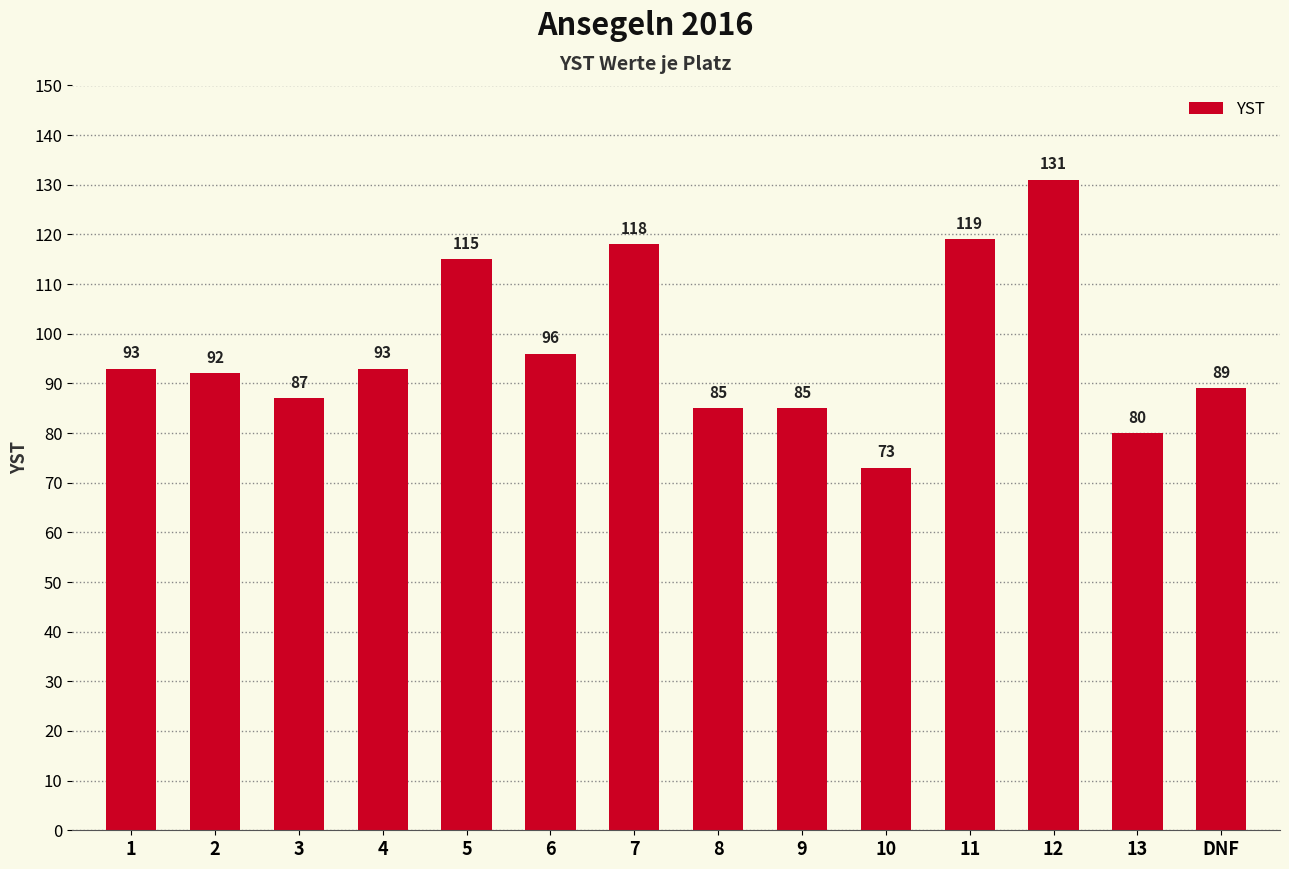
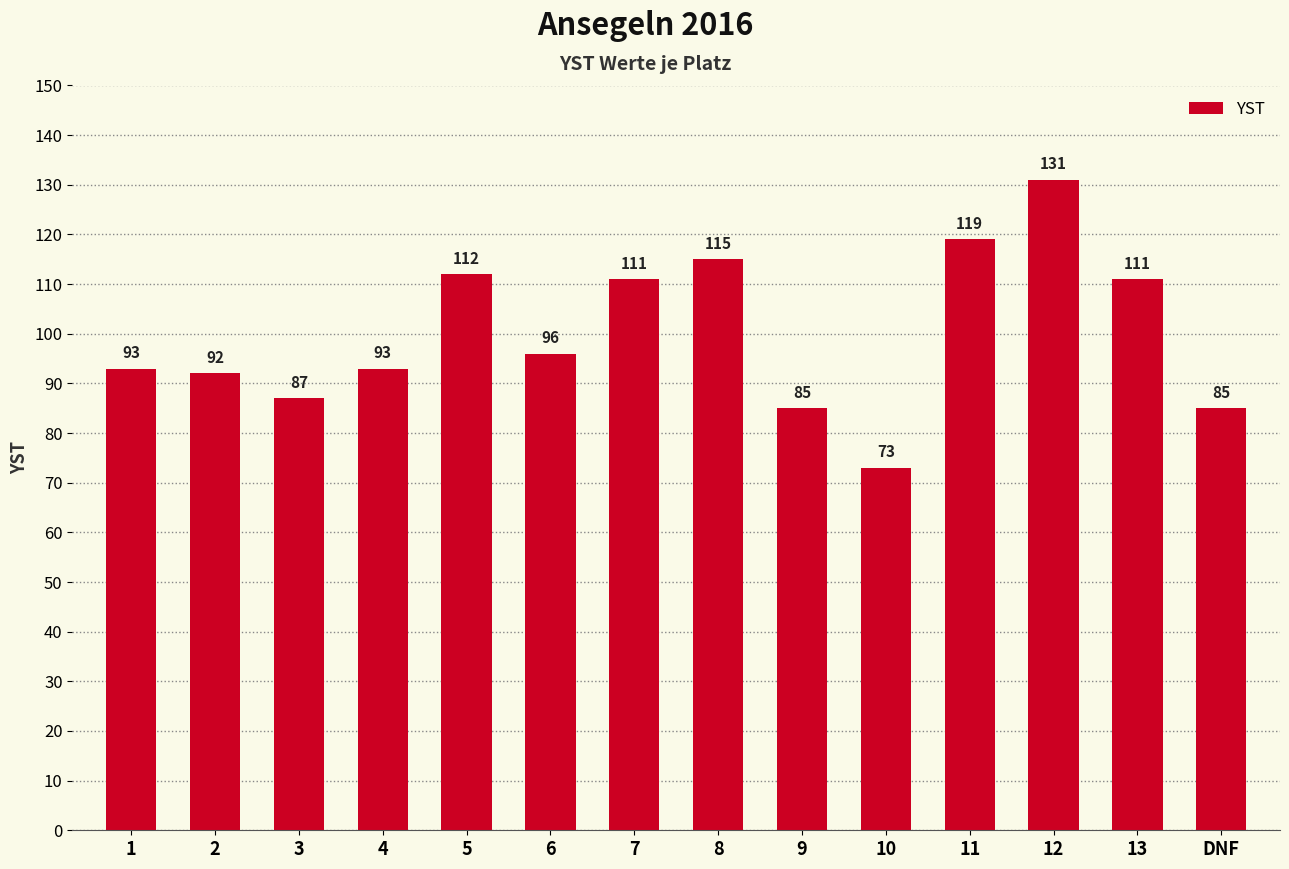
  {
    "1": 93,
    "2": 92,
    "3": 87,
    "4": 93,
-   "5": 115,
+   "5": 112,
    "6": 96,
-   "7": 118,
-   "8": 85,
+   "7": 111,
+   "8": 115,
    "9": 85,
    "10": 73,
    "11": 119,
    "12": 131,
-   "13": 80,
-   "DNF": 89
+   "13": 111,
+   "DNF": 85
  }
